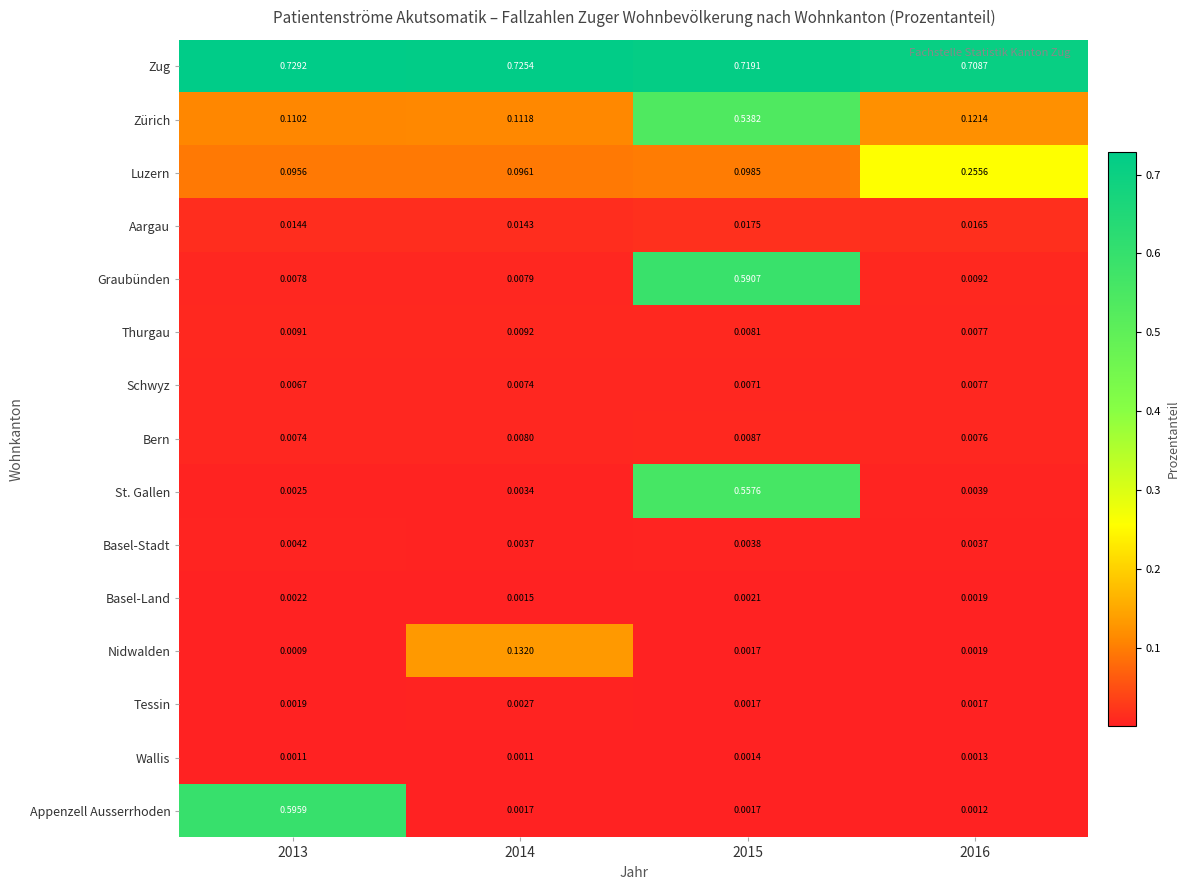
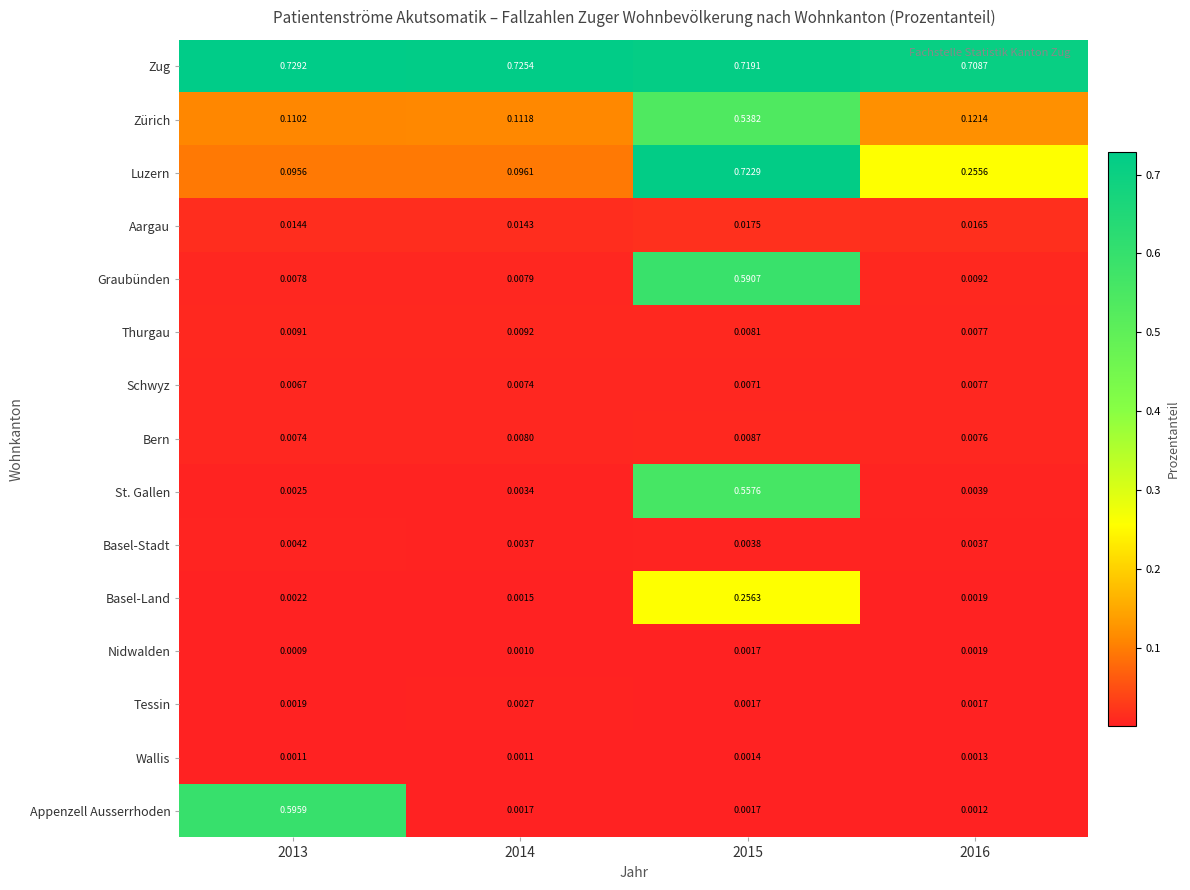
  {
    "Zug": {
      "2013": 0.7292,
      "2014": 0.7254,
      "2015": 0.7191
    },
    "Zürich": {
      "2013": 0.1102,
      "2014": 0.1118,
      "2015": 0.5382,
      "2016": 0.1214
    },
    "Luzern": {
      "2013": 0.0956,
      "2014": 0.0961,
-     "2015": 0.0985,
+     "2015": 0.7229,
      "2016": 0.2556
    },
    "Aargau": {
      "2013": 0.0144,
      "2014": 0.0143,
      "2015": 0.0175,
      "2016": 0.0165
    },
    "Graubünden": {
      "2013": 0.0078,
      "2014": 0.0079,
      "2015": 0.5907,
      "2016": 0.0092
    },
    "Thurgau": {
      "2013": 0.0091,
      "2014": 0.0092,
      "2015": 0.0081,
      "2016": 0.0077
    },
    "Schwyz": {
      "2013": 0.0067,
      "2014": 0.0074,
      "2015": 0.0071,
      "2016": 0.0077
    },
    "Bern": {
      "2013": 0.0074,
      "2014": 0.0080,
      "2015": 0.0087,
      "2016": 0.0076
    },
    "St. Gallen": {
      "2013": 0.0025,
      "2014": 0.0034,
      "2015": 0.5576,
      "2016": 0.0039
    },
    "Basel-Stadt": {
      "2013": 0.0042,
      "2014": 0.0037,
      "2015": 0.0038,
      "2016": 0.0037
    },
    "Basel-Land": {
      "2013": 0.0022,
      "2014": 0.0015,
-     "2015": 0.0021,
+     "2015": 0.2563,
      "2016": 0.0019
    },
    "Nidwalden": {
      "2013": 0.0009,
-     "2014": 0.1320,
+     "2014": 0.0010,
      "2015": 0.0017,
      "2016": 0.0019
    },
    "Tessin": {
      "2013": 0.0019,
      "2014": 0.0027,
      "2015": 0.0017,
      "2016": 0.0017
    },
    "Wallis": {
      "2013": 0.0011,
      "2014": 0.0011,
      "2015": 0.0014,
      "2016": 0.0013
    },
    "Appenzell Ausserrhoden": {
      "2013": 0.5959,
      "2014": 0.0017,
      "2015": 0.0017,
      "2016": 0.0012
    }
  }
